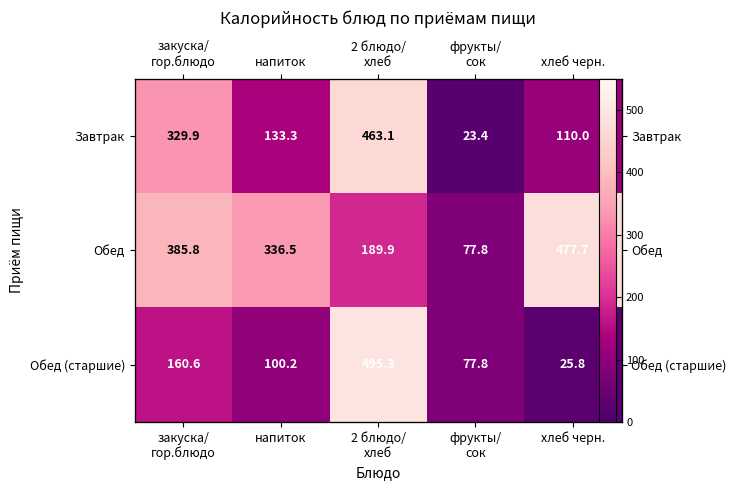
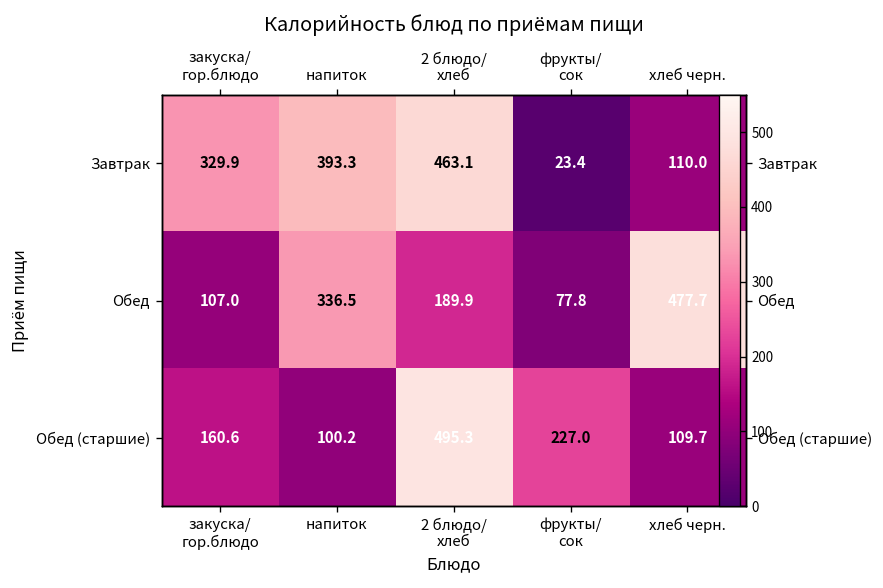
  {
    "Завтрак": {
      "закуска/ гор.блюдо": 329.9,
-     "напиток": 133.3,
+     "напиток": 393.3,
      "2 блюдо/ хлеб": 463.1,
      "фрукты/ сок": 23.4,
      "хлеб черн.": 110.0
    },
    "Обед": {
-     "закуска/ гор.блюдо": 385.8,
+     "закуска/ гор.блюдо": 107.0,
      "напиток": 336.5,
      "2 блюдо/ хлеб": 189.9,
      "фрукты/ сок": 77.8
    },
    "Обед (старшие)": {
      "закуска/ гор.блюдо": 160.6,
      "напиток": 100.2,
-     "фрукты/ сок": 77.8,
-     "хлеб черн.": 25.8
+     "фрукты/ сок": 227.0,
+     "хлеб черн.": 109.7
    }
  }
